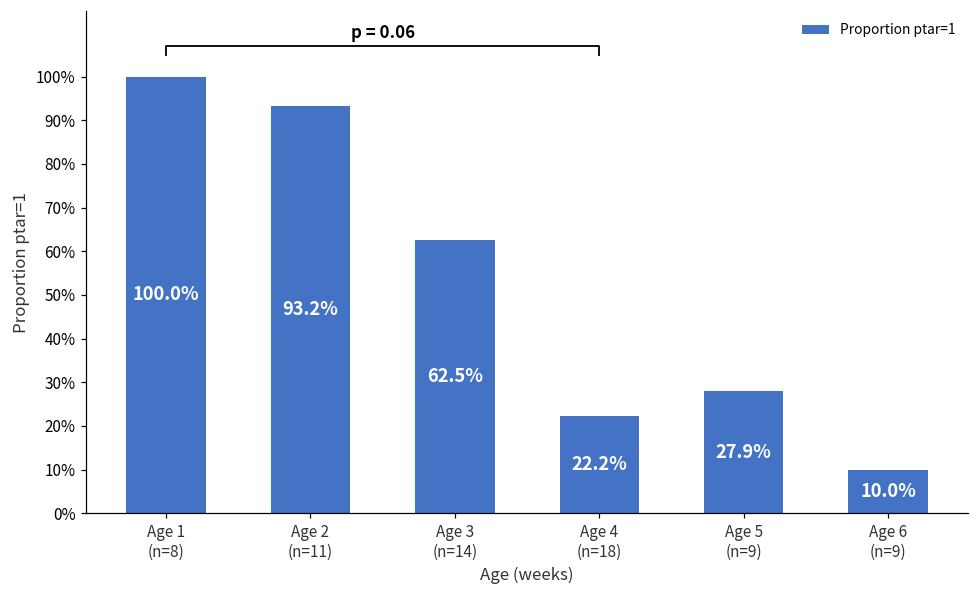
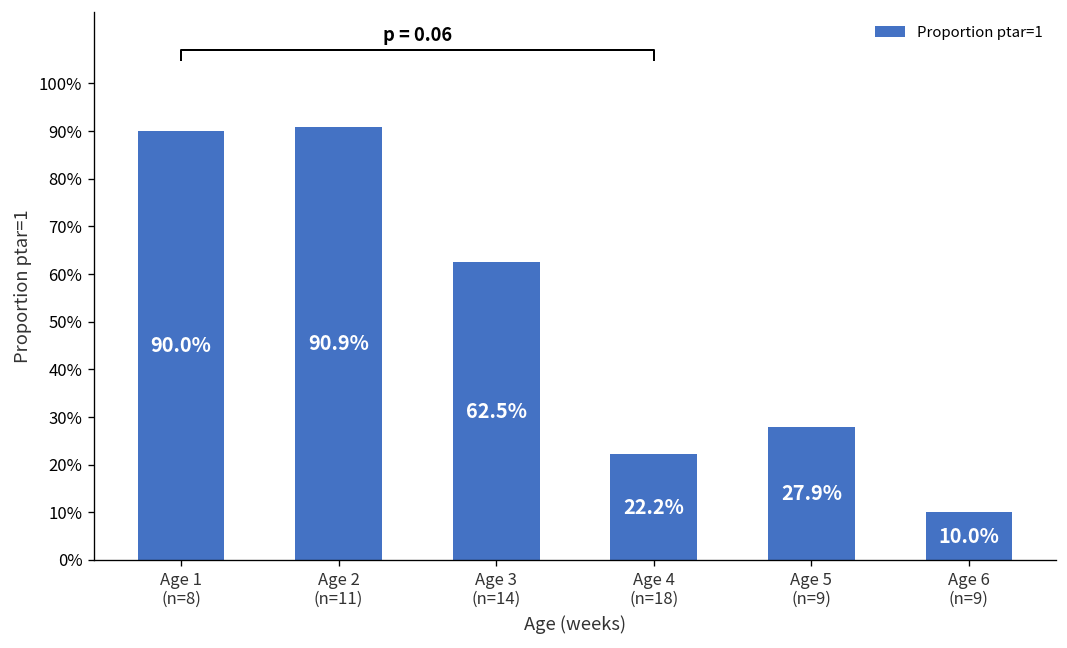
  {
    "Proportion ptar=1": {
-     "Age 1 (n=8)": "100.0%",
-     "Age 2 (n=11)": "93.2%",
+     "Age 1 (n=8)": "90.0%",
+     "Age 2 (n=11)": "90.9%",
      "Age 3 (n=14)": "62.5%",
      "Age 4 (n=18)": "22.2%",
      "Age 5 (n=9)": "27.9%",
      "Age 6 (n=9)": "10.0%"
    }
  }
